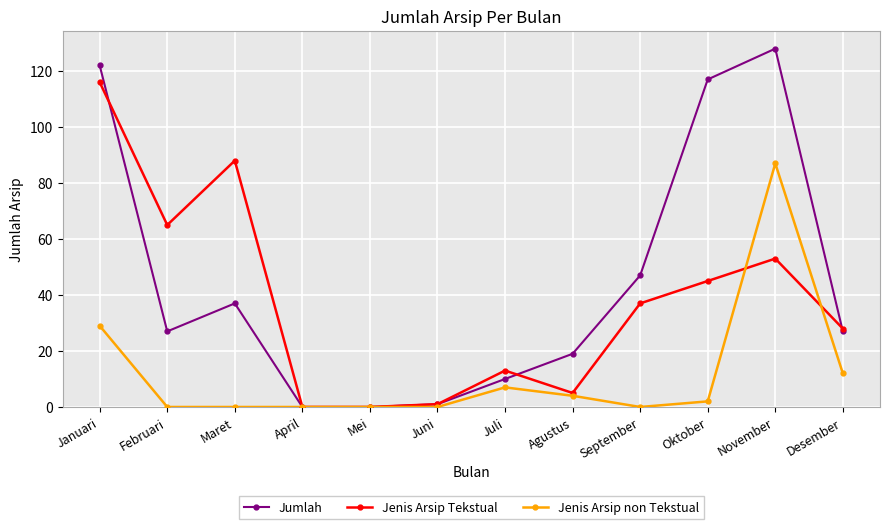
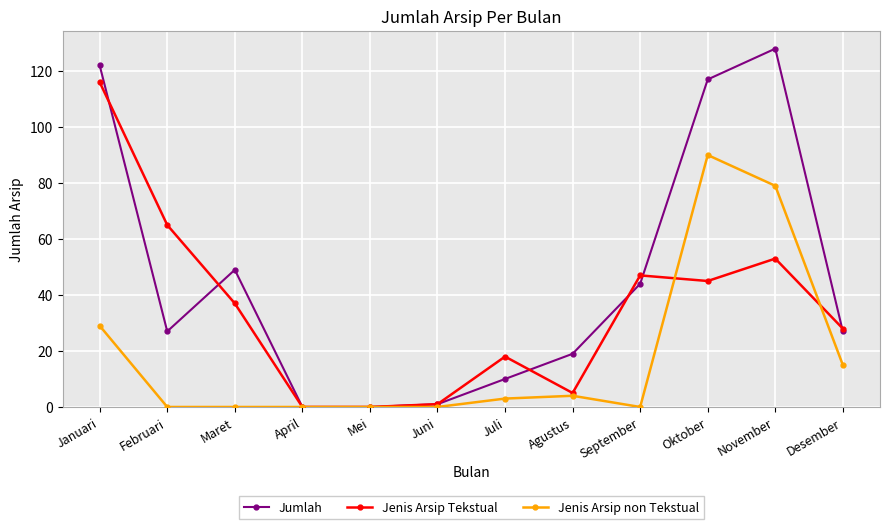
  {
    "Jumlah": {
      "Januari": 122,
      "Februari": 27,
-     "Maret": 37,
+     "Maret": 49,
      "Juli": 10,
      "Agustus": 19,
-     "September": 47,
+     "September": 44,
      "Oktober": 117,
      "November": 128,
      "Desember": 27
    },
    "Jenis Arsip Tekstual": {
      "Januari": 116,
      "Februari": 65,
-     "Maret": 88,
-     "Juli": 13,
+     "Maret": 37,
+     "Juli": 18,
      "Agustus": 5,
-     "September": 37,
+     "September": 47,
      "Oktober": 45,
      "November": 53,
      "Desember": 28
    },
    "Jenis Arsip non Tekstual": {
      "Januari": 29,
      "Februari": 0,
      "Maret": 0,
      "Juni": 0,
-     "Juli": 7,
+     "Juli": 3,
      "Agustus": 4,
      "September": 0,
-     "Oktober": 2,
-     "November": 87,
-     "Desember": 12
+     "Oktober": 90,
+     "November": 79,
+     "Desember": 15
    }
  }
